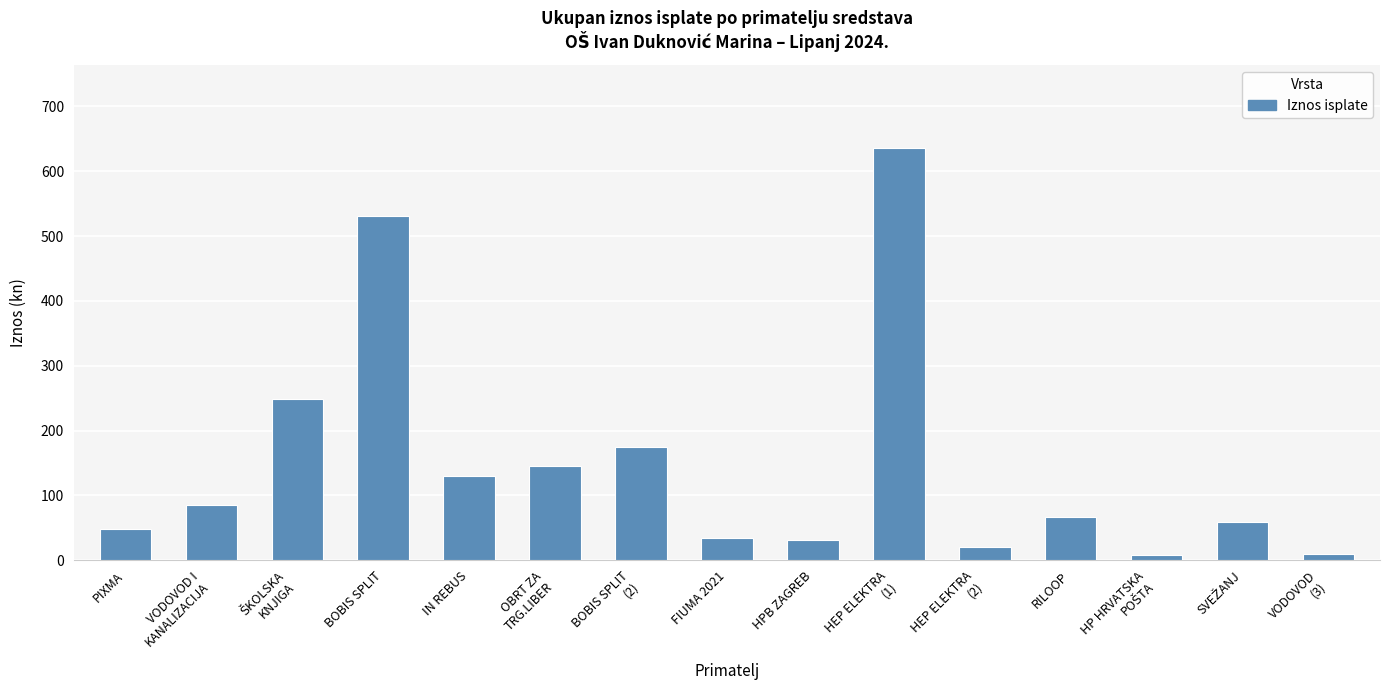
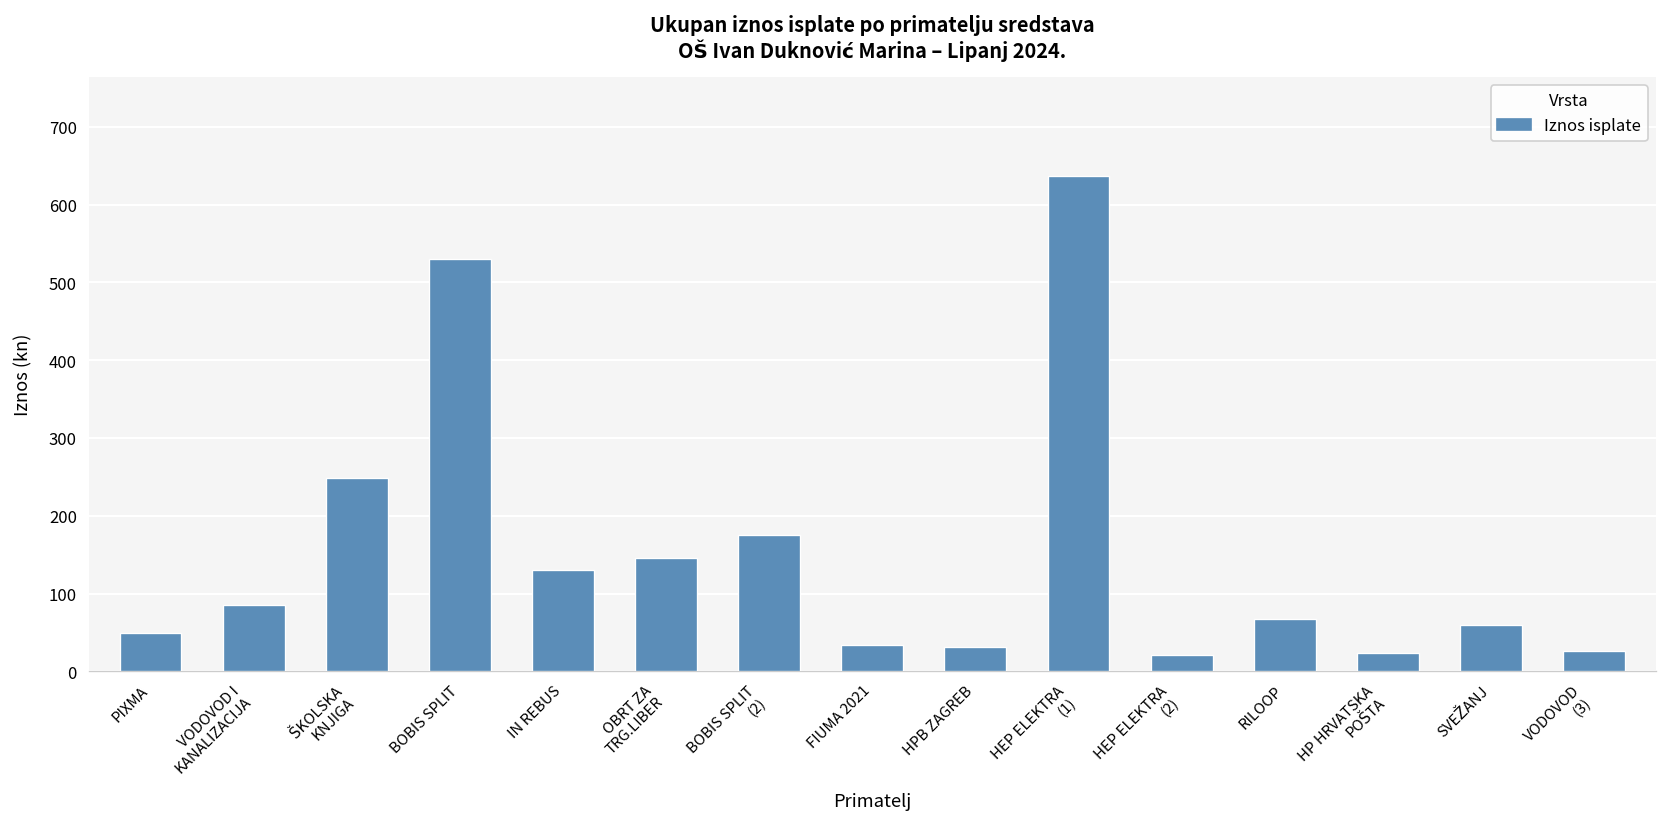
  {
    "PIXMA": 50,
    "VODOVOD I KANALIZACIJA": 90,
    "ŠKOLSKA KNJIGA": 250,
    "BOBIS SPLIT": 530,
    "IN REBUS": 130,
    "OBRT ZA TRG.LIBER": 150,
    "BOBIS SPLIT (2)": 180,
    "FIUMA 2021": 30,
    "HPB ZAGREB": 30,
    "HEP ELEKTRA (1)": 640,
    "HEP ELEKTRA (2)": 20,
    "RILOOP": 70,
-   "HP HRVATSKA POŠTA": 10,
+   "HP HRVATSKA POŠTA": 20,
    "SVEŽANJ": 60,
-   "VODOVOD (3)": 10
+   "VODOVOD (3)": 30
  }
